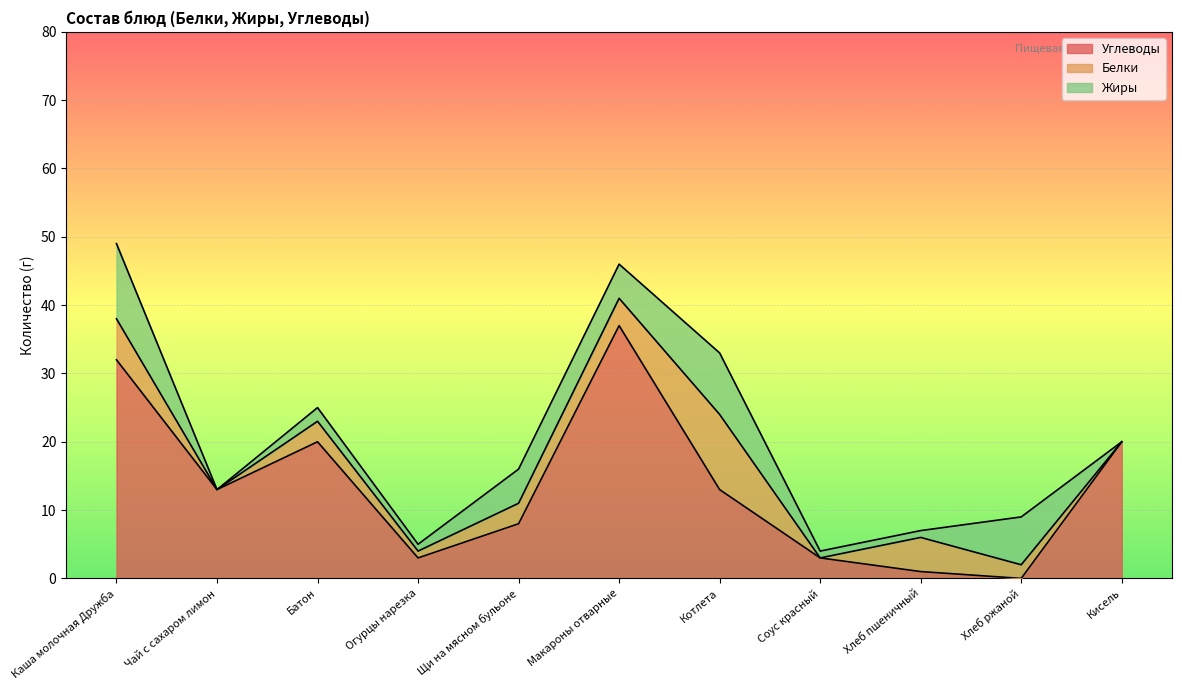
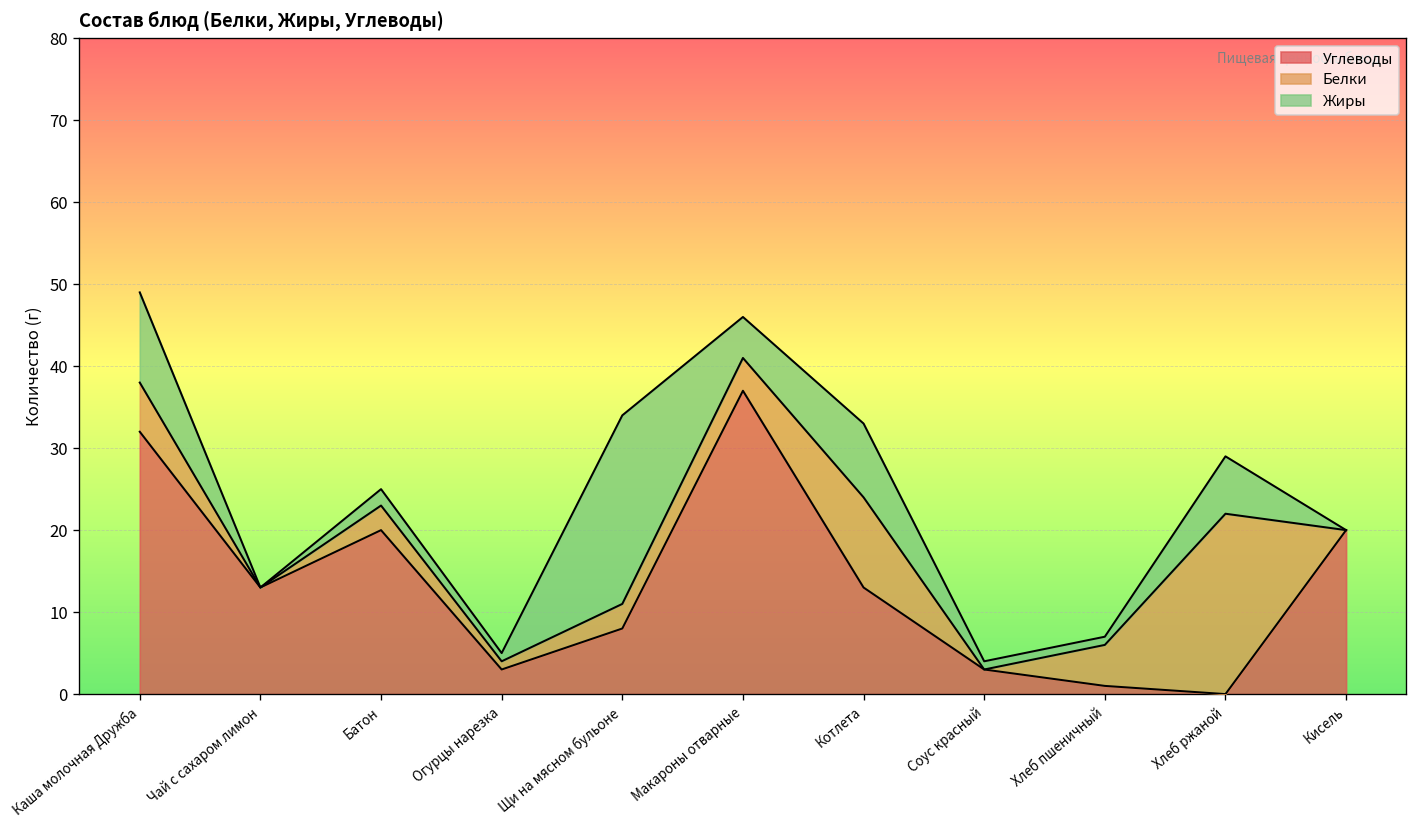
  {
    "Углеводы": {
      "Каша молочная Дружба": 32,
      "Батон": 20,
      "Огурцы нарезка": 3,
      "Щи на мясном бульоне": 8,
      "Макароны отварные": 37,
      "Котлета": 13,
      "Хлеб пшеничный": 1,
      "Хлеб ржаной": 0
    },
    "Белки": {
      "Каша молочная Дружба": 6,
      "Батон": 3,
      "Огурцы нарезка": 1,
      "Щи на мясном бульоне": 3,
      "Макароны отварные": 4,
      "Котлета": 11,
      "Хлеб пшеничный": 5,
-     "Хлеб ржаной": 2
+     "Хлеб ржаной": 22
    },
    "Жиры": {
      "Каша молочная Дружба": 11,
      "Батон": 2,
      "Огурцы нарезка": 1,
-     "Щи на мясном бульоне": 5,
+     "Щи на мясном бульоне": 23,
      "Макароны отварные": 5,
      "Котлета": 9,
      "Соус красный": 1,
      "Хлеб пшеничный": 1,
      "Хлеб ржаной": 7
    }
  }
